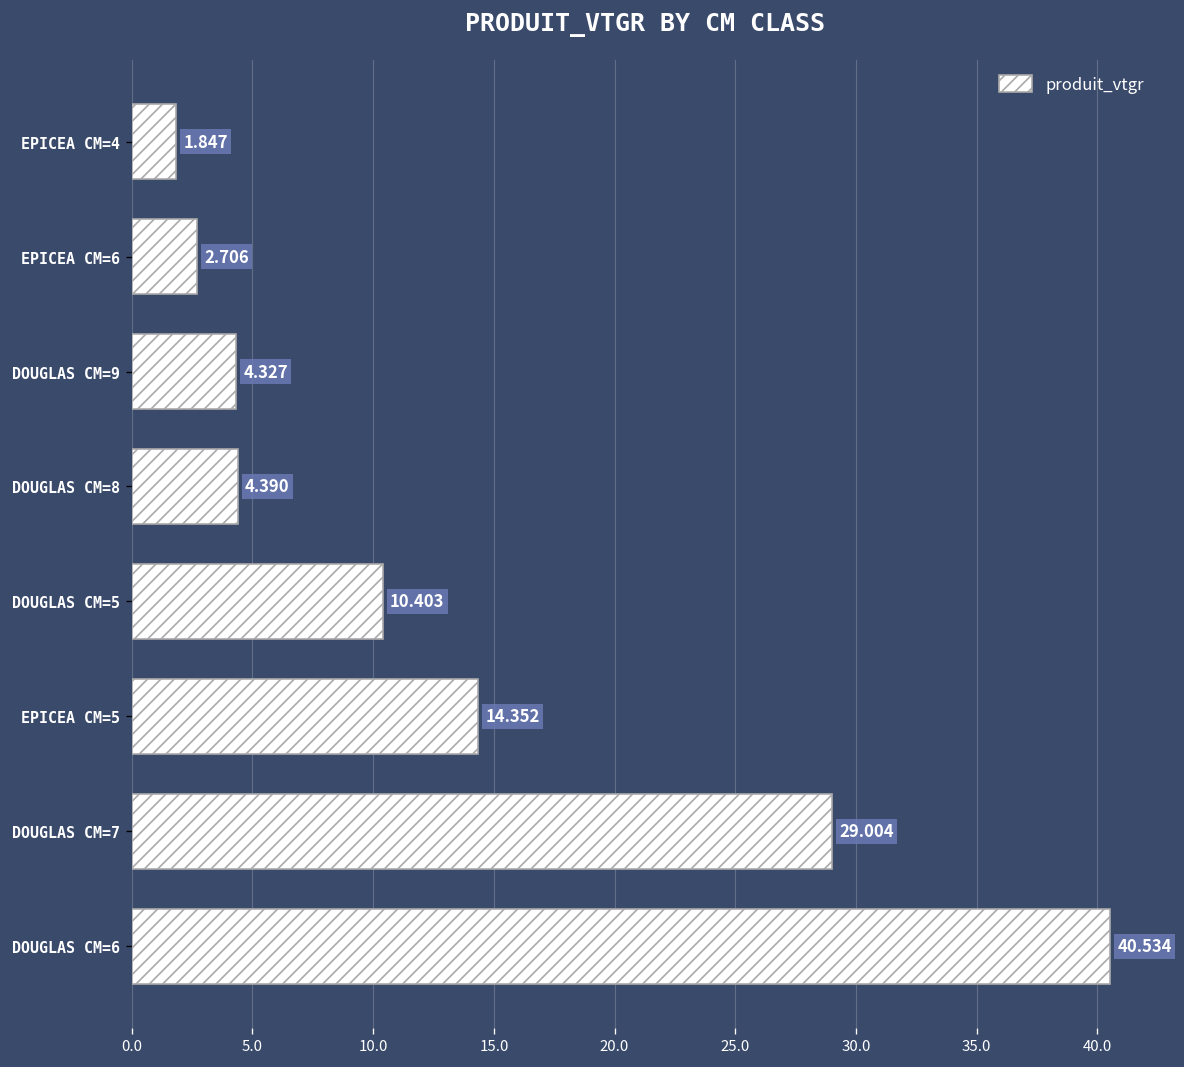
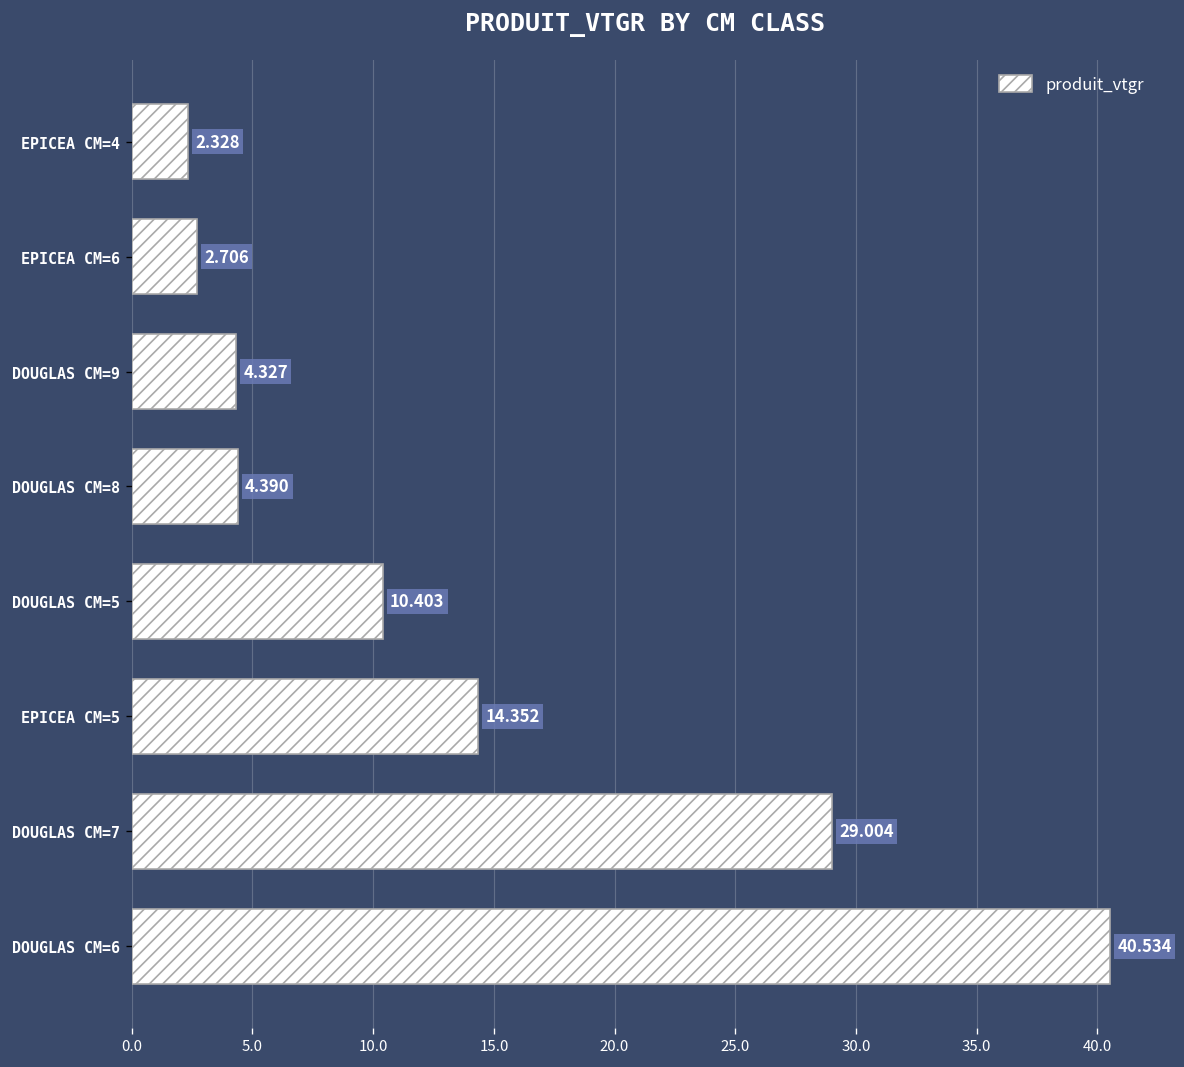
  {
-   "EPICEA CM=4": 1.847
+   "EPICEA CM=4": 2.328
  }
